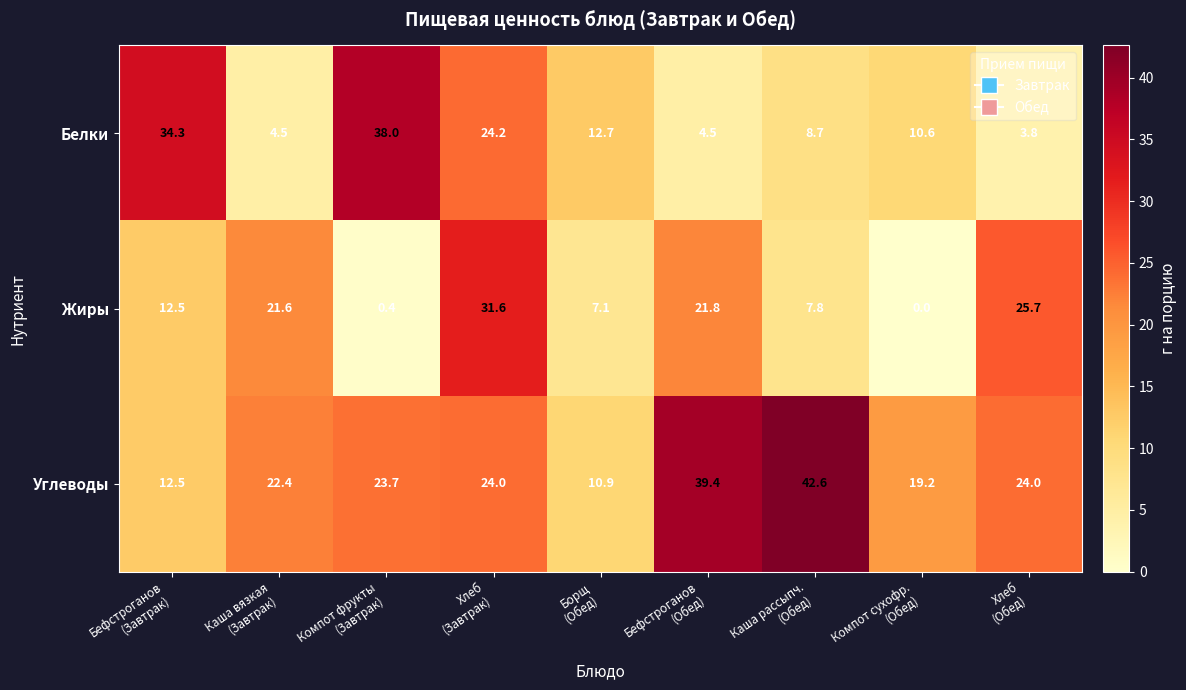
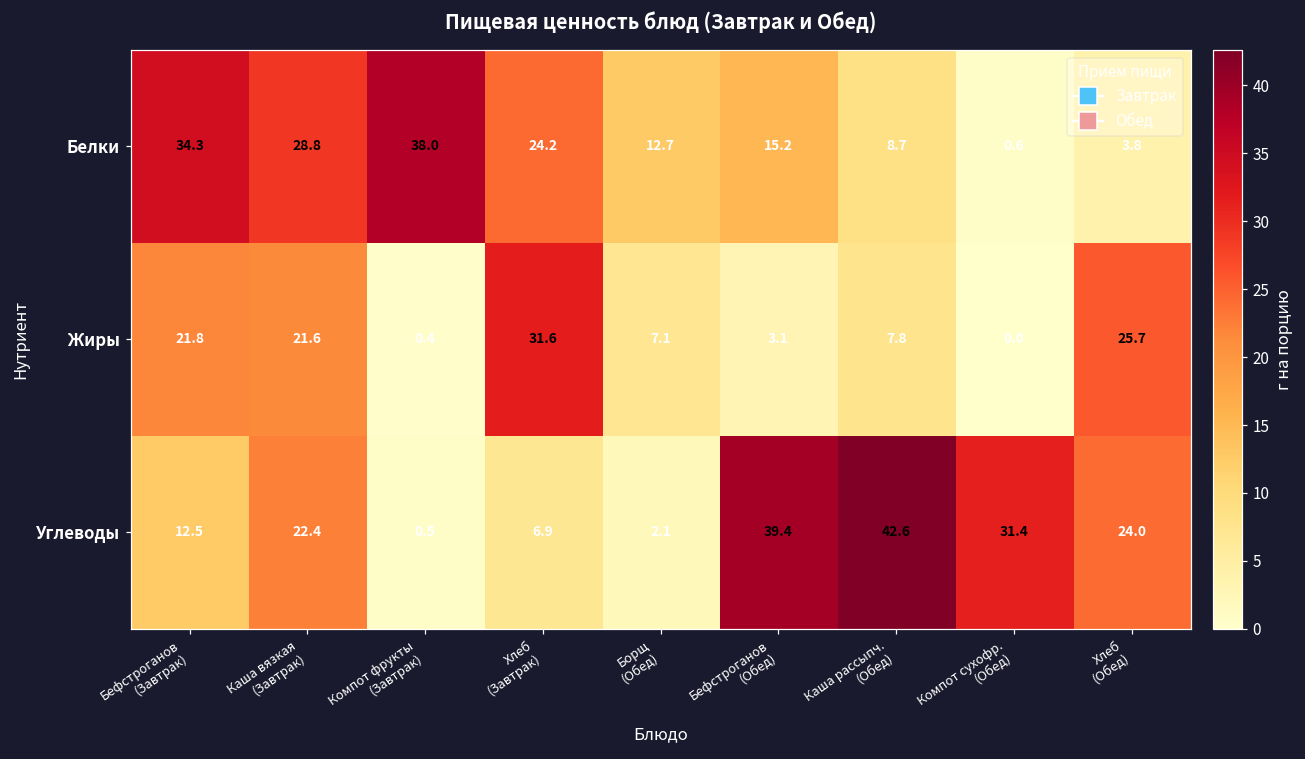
  {
    "Белки": {
      "Бефстроганов (Завтрак)": 34.3,
-     "Каша вязкая (Завтрак)": 4.5,
+     "Каша вязкая (Завтрак)": 28.8,
      "Компот фрукты (Завтрак)": 38.0,
      "Хлеб (Завтрак)": 24.2,
      "Борщ (Обед)": 12.7,
-     "Бефстроганов (Обед)": 4.5,
+     "Бефстроганов (Обед)": 15.2,
      "Каша рассыпч. (Обед)": 8.7,
-     "Компот сухофр. (Обед)": 10.6,
+     "Компот сухофр. (Обед)": 0.6,
      "Хлеб (Обед)": 3.8
    },
    "Жиры": {
-     "Бефстроганов (Завтрак)": 12.5,
+     "Бефстроганов (Завтрак)": 21.8,
      "Каша вязкая (Завтрак)": 21.6,
      "Компот фрукты (Завтрак)": 0.4,
      "Хлеб (Завтрак)": 31.6,
      "Борщ (Обед)": 7.1,
-     "Бефстроганов (Обед)": 21.8,
+     "Бефстроганов (Обед)": 3.1,
      "Каша рассыпч. (Обед)": 7.8,
      "Компот сухофр. (Обед)": 0.0,
      "Хлеб (Обед)": 25.7
    },
    "Углеводы": {
      "Бефстроганов (Завтрак)": 12.5,
      "Каша вязкая (Завтрак)": 22.4,
-     "Компот фрукты (Завтрак)": 23.7,
-     "Хлеб (Завтрак)": 24.0,
-     "Борщ (Обед)": 10.9,
+     "Компот фрукты (Завтрак)": 0.5,
+     "Хлеб (Завтрак)": 6.9,
+     "Борщ (Обед)": 2.1,
      "Бефстроганов (Обед)": 39.4,
      "Каша рассыпч. (Обед)": 42.6,
-     "Компот сухофр. (Обед)": 19.2,
+     "Компот сухофр. (Обед)": 31.4,
      "Хлеб (Обед)": 24.0
    }
  }
